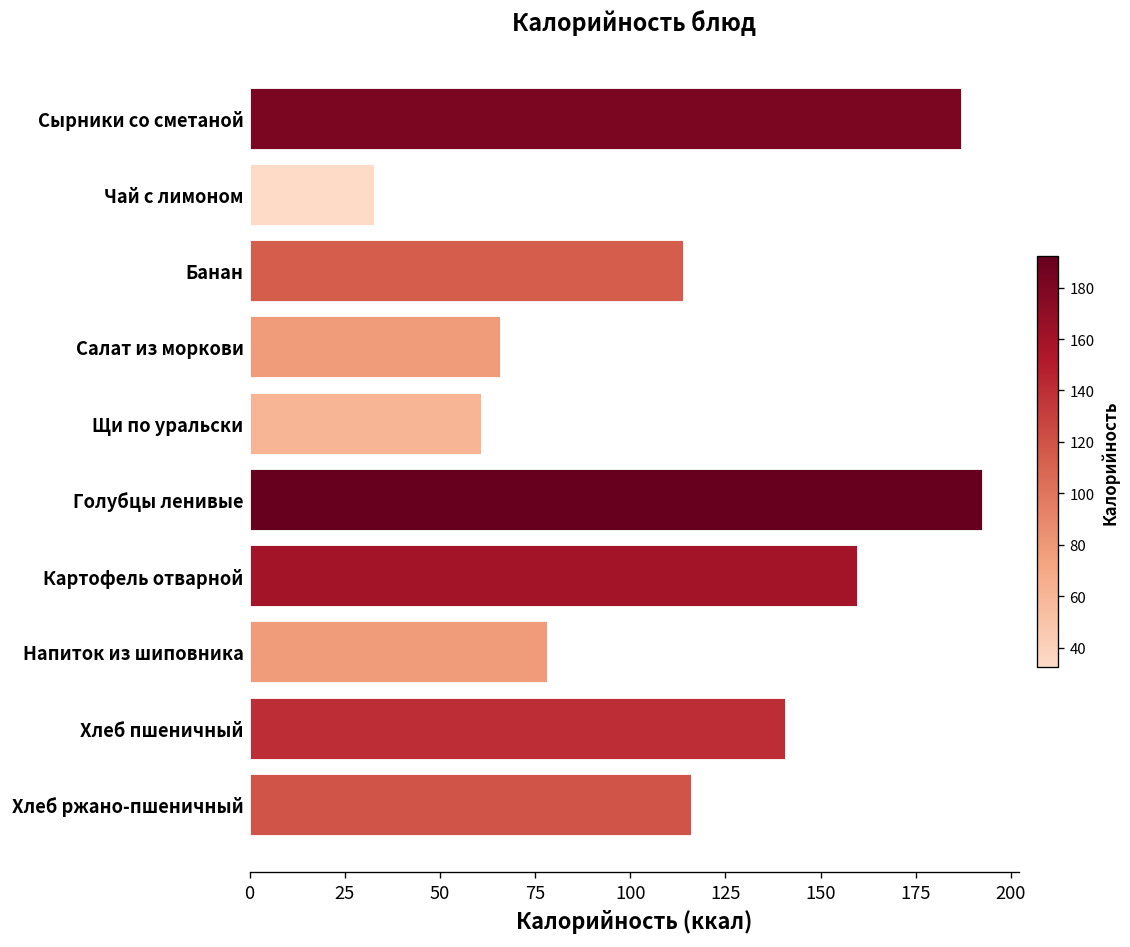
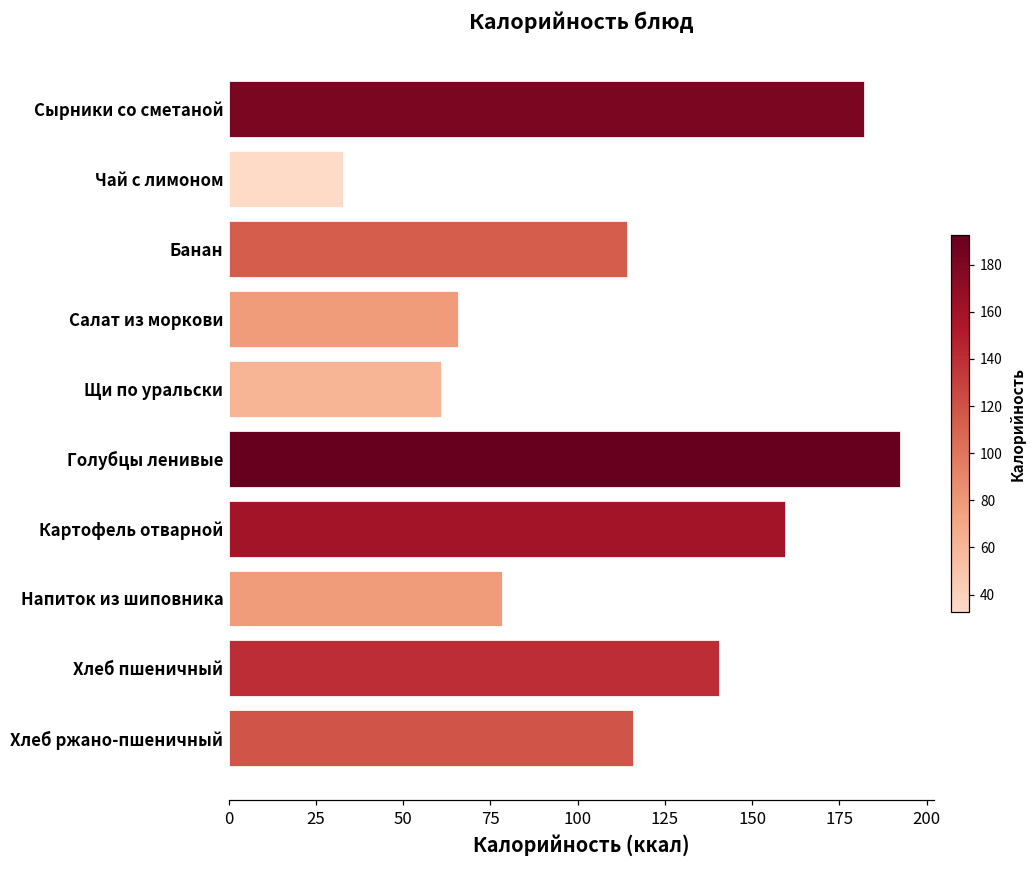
  {
-   "Сырники со сметаной": 187,
+   "Сырники со сметаной": 182,
    "Чай с лимоном": 33,
    "Банан": 114,
    "Салат из моркови": 66,
    "Щи по уральски": 61,
    "Голубцы ленивые": 192,
    "Картофель отварной": 160,
    "Напиток из шиповника": 78,
    "Хлеб пшеничный": 141,
    "Хлеб ржано-пшеничный": 116
  }
